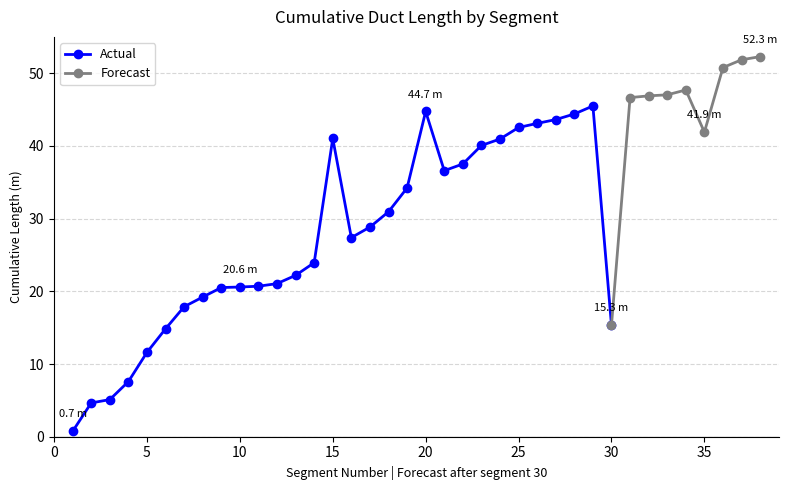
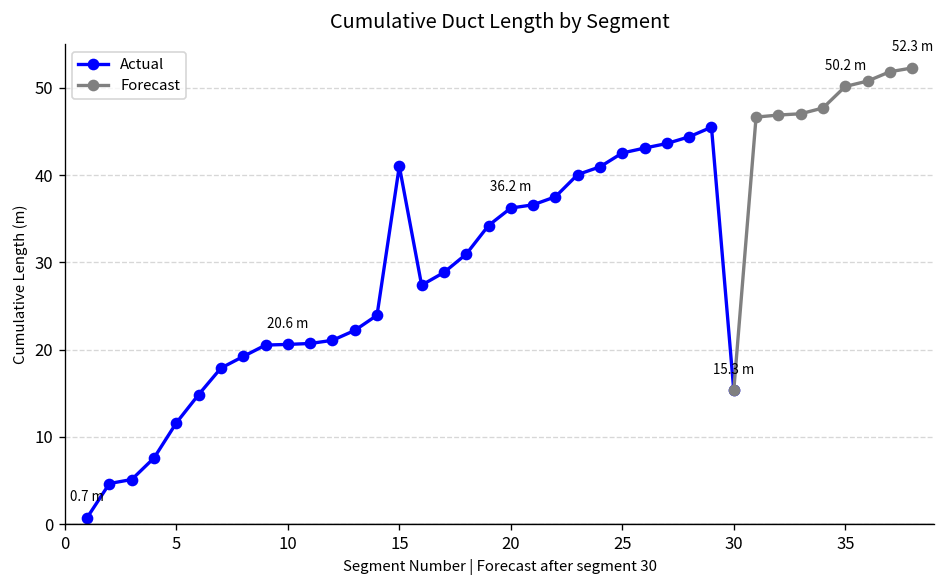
  {
    "Actual": {
      "10": 20.6,
-     "20": 44.7
+     "20": 36.2
    },
    "Forecast": {
-     "35": 41.9
+     "35": 50.2
    }
  }
